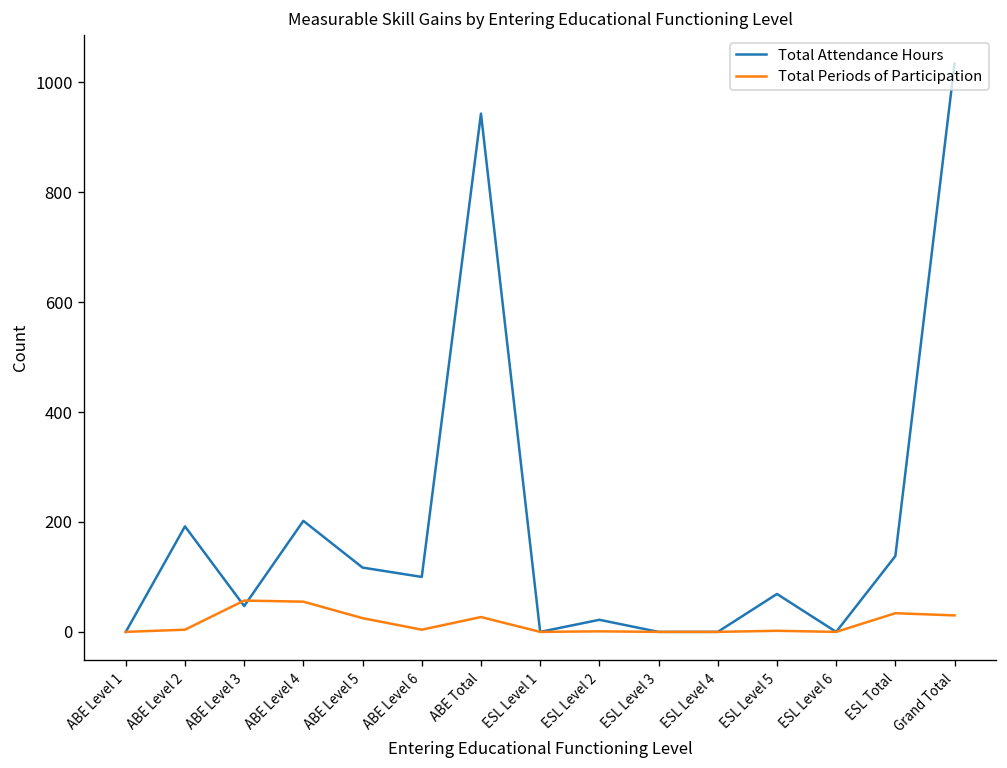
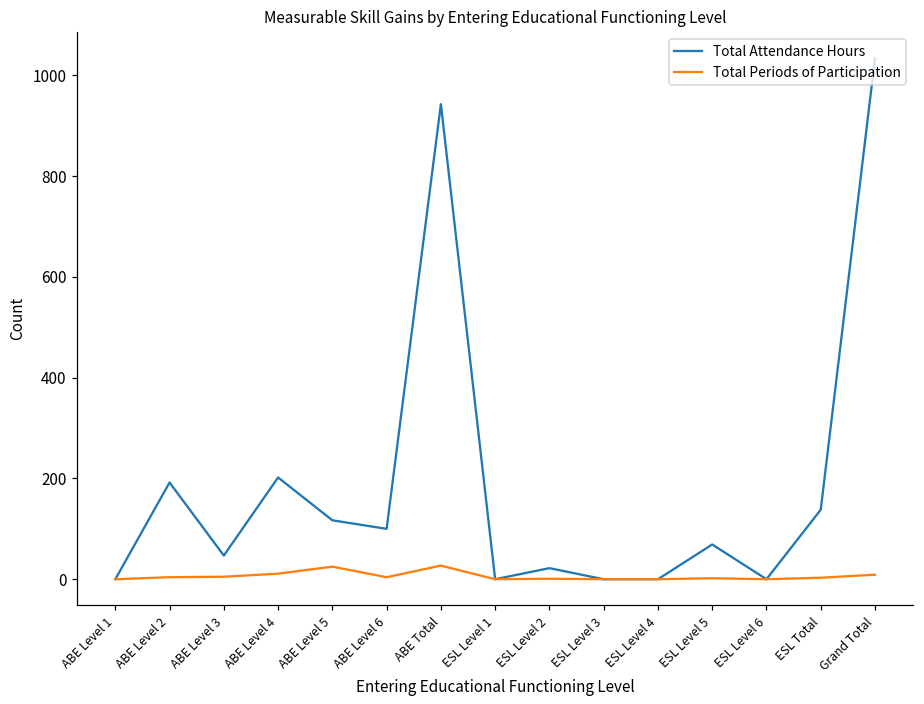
  {
    "Total Attendance Hours": {
      "ABE Level 2": 190,
      "ABE Level 3": 50,
      "ABE Level 4": 200,
      "ABE Level 5": 120,
      "ABE Level 6": 100,
      "ABE Total": 940,
      "ESL Level 2": 20,
      "ESL Level 5": 70,
      "ESL Total": 140
    },
    "Total Periods of Participation": {
      "ABE Level 2": 0,
-     "ABE Level 3": 60,
-     "ABE Level 4": 60,
+     "ABE Level 3": 10,
+     "ABE Level 4": 10,
      "ABE Level 5": 30,
      "ABE Level 6": 0,
      "ABE Total": 30,
      "ESL Level 2": 0,
      "ESL Level 5": 0,
-     "ESL Total": 30,
-     "Grand Total": 30
+     "ESL Total": 0,
+     "Grand Total": 10
    }
  }
